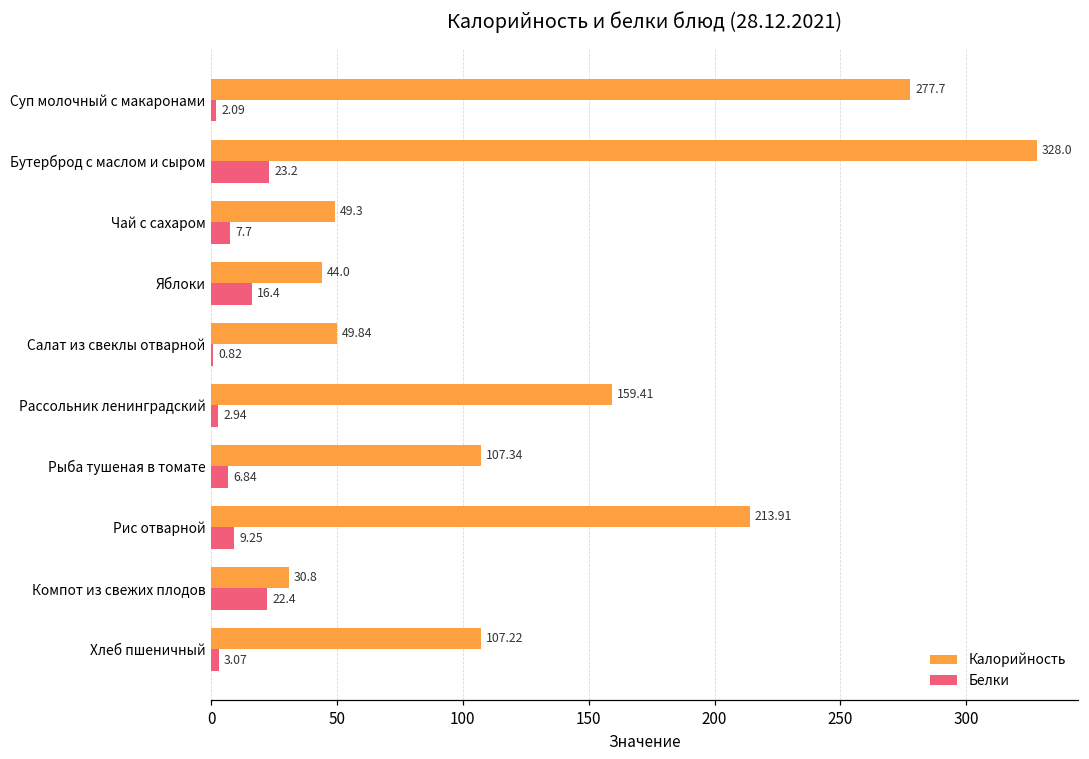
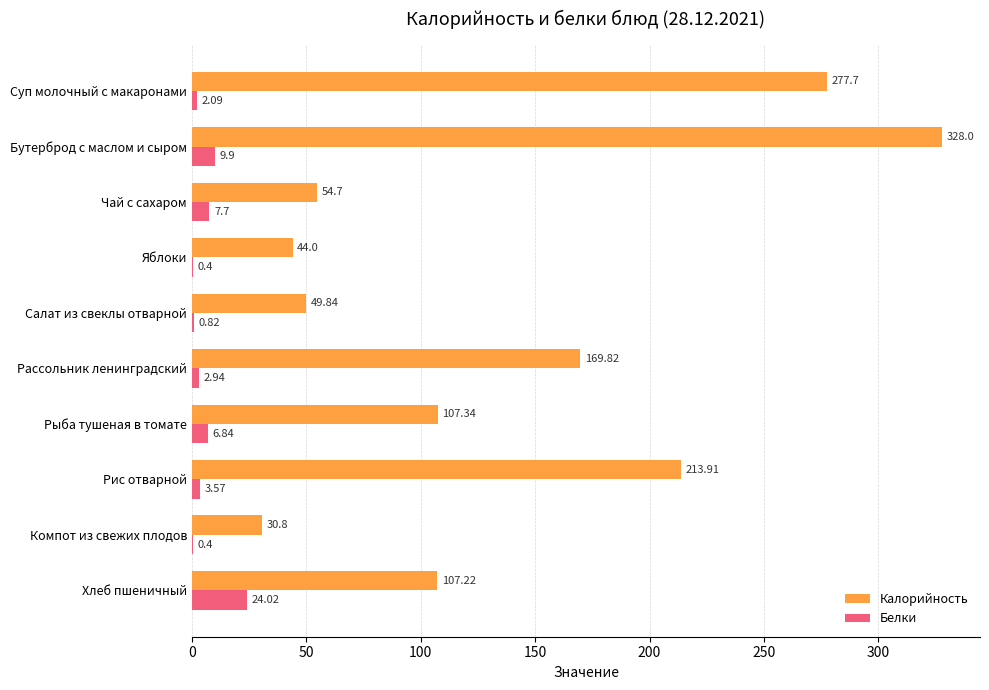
  {
    "Калорийность": {
      "Суп молочный с макаронами": 277.7,
      "Бутерброд с маслом и сыром": 328.0,
-     "Чай с сахаром": 49.3,
+     "Чай с сахаром": 54.7,
      "Яблоки": 44.0,
      "Салат из свеклы отварной": 49.84,
-     "Рассольник ленинградский": 159.41,
+     "Рассольник ленинградский": 169.82,
      "Рыба тушеная в томате": 107.34,
      "Рис отварной": 213.91,
      "Компот из свежих плодов": 30.8,
      "Хлеб пшеничный": 107.22
    },
    "Белки": {
      "Суп молочный с макаронами": 2.09,
-     "Бутерброд с маслом и сыром": 23.2,
+     "Бутерброд с маслом и сыром": 9.9,
      "Чай с сахаром": 7.7,
-     "Яблоки": 16.4,
+     "Яблоки": 0.4,
      "Салат из свеклы отварной": 0.82,
      "Рассольник ленинградский": 2.94,
      "Рыба тушеная в томате": 6.84,
-     "Рис отварной": 9.25,
-     "Компот из свежих плодов": 22.4,
-     "Хлеб пшеничный": 3.07
+     "Рис отварной": 3.57,
+     "Компот из свежих плодов": 0.4,
+     "Хлеб пшеничный": 24.02
    }
  }
